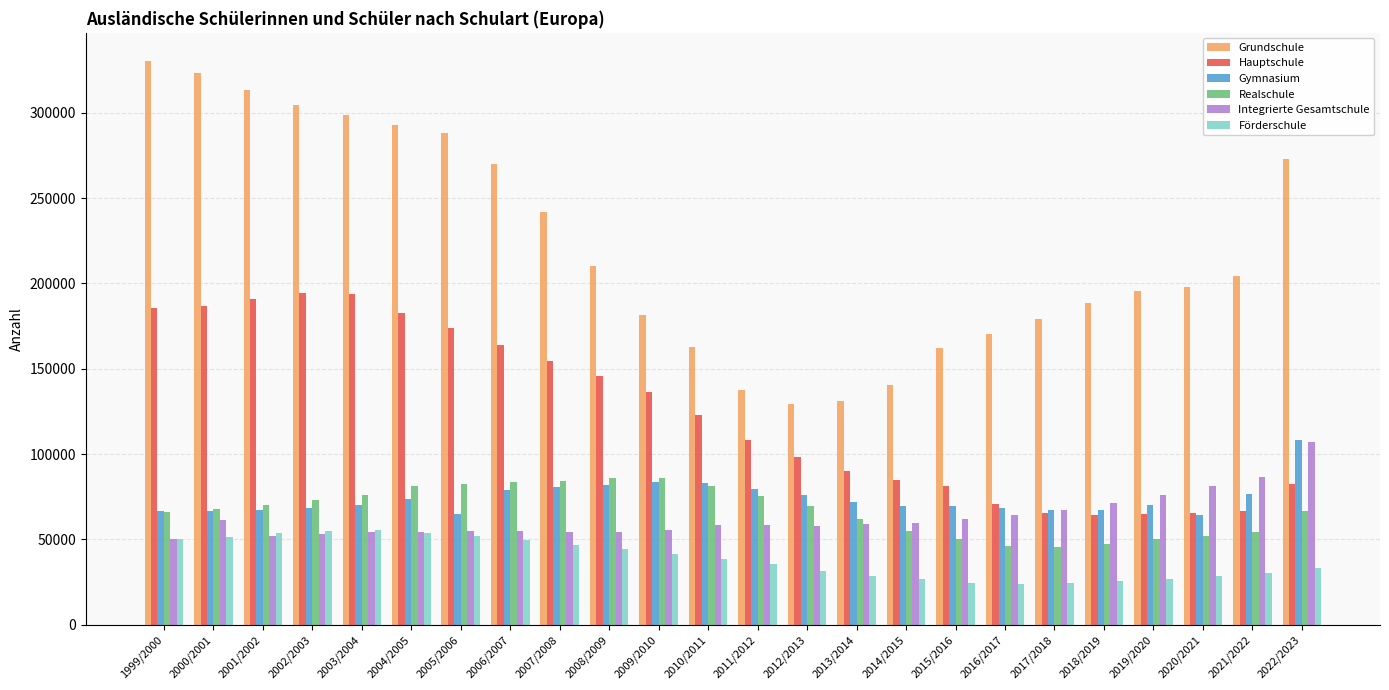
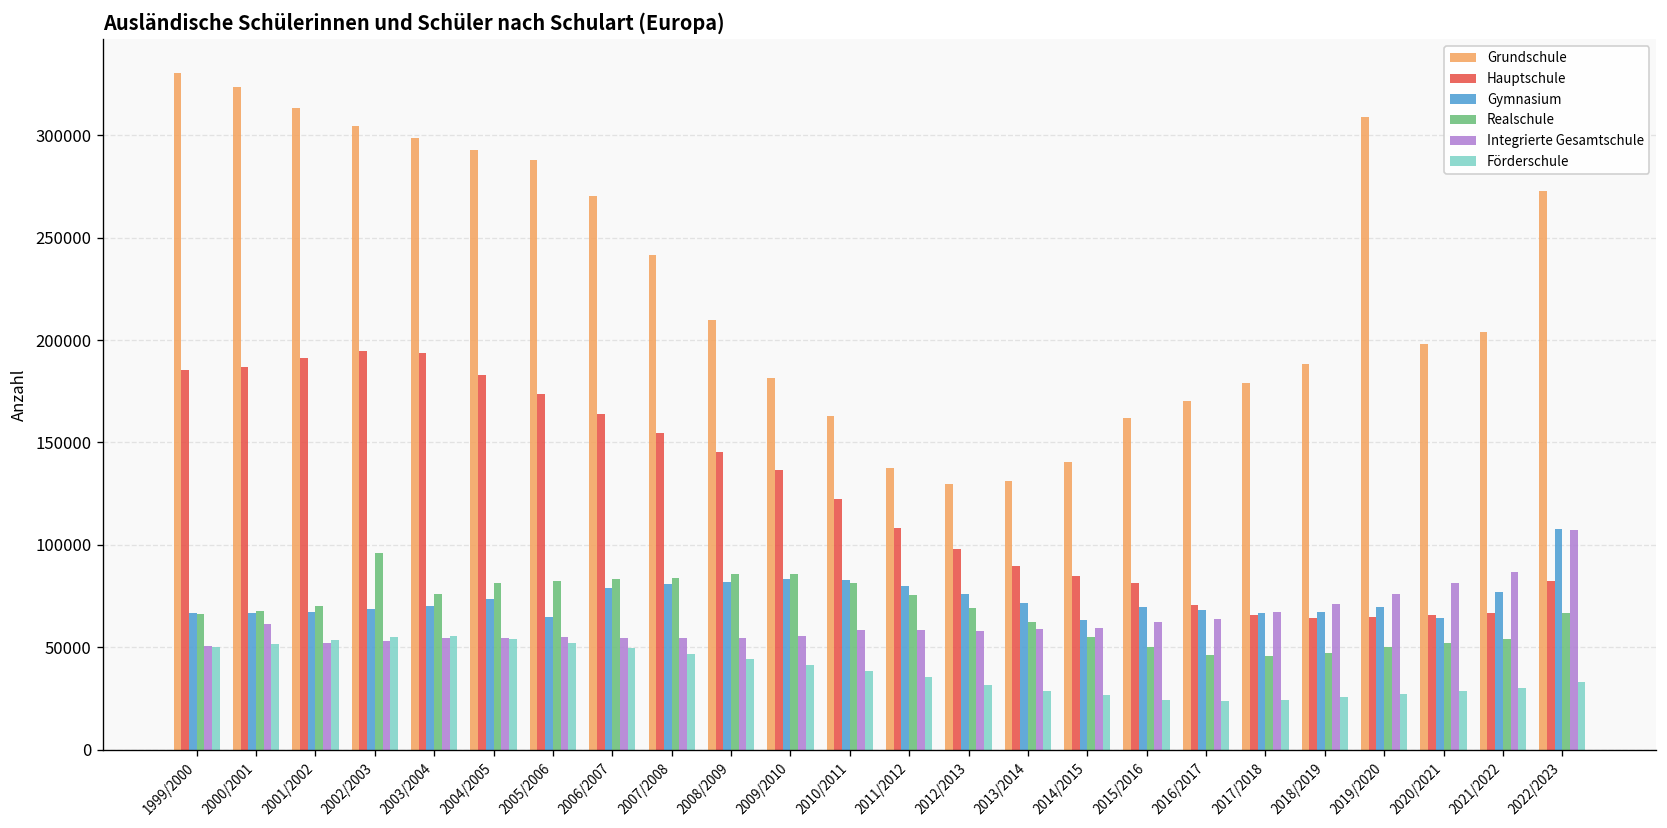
  {
    "Grundschule": {
      "1999/2000": 330000,
      "2000/2001": 323000,
      "2001/2002": 314000,
      "2002/2003": 305000,
      "2003/2004": 298000,
      "2004/2005": 293000,
      "2005/2006": 288000,
      "2006/2007": 270000,
      "2007/2008": 242000,
      "2008/2009": 210000,
      "2009/2010": 181000,
      "2010/2011": 163000,
      "2011/2012": 138000,
      "2012/2013": 130000,
      "2013/2014": 131000,
      "2014/2015": 140000,
      "2015/2016": 162000,
      "2016/2017": 170000,
      "2017/2018": 179000,
      "2018/2019": 188000,
-     "2019/2020": 196000,
+     "2019/2020": 309000,
      "2020/2021": 198000,
      "2021/2022": 204000,
      "2022/2023": 273000
    },
    "Hauptschule": {
      "1999/2000": 185000,
      "2000/2001": 187000,
      "2001/2002": 191000,
      "2002/2003": 195000,
      "2003/2004": 194000,
      "2004/2005": 183000,
      "2005/2006": 174000,
      "2006/2007": 164000,
      "2007/2008": 155000,
      "2008/2009": 146000,
      "2009/2010": 137000,
      "2010/2011": 123000,
      "2011/2012": 108000,
      "2012/2013": 98000,
      "2013/2014": 90000,
      "2014/2015": 85000,
      "2015/2016": 81000,
      "2016/2017": 71000,
      "2017/2018": 66000,
      "2018/2019": 64000,
      "2019/2020": 65000,
      "2020/2021": 66000,
      "2021/2022": 67000,
      "2022/2023": 82000
    },
    "Gymnasium": {
      "1999/2000": 67000,
      "2000/2001": 67000,
      "2001/2002": 67000,
      "2002/2003": 68000,
      "2003/2004": 70000,
      "2004/2005": 74000,
      "2005/2006": 65000,
      "2006/2007": 79000,
      "2007/2008": 81000,
      "2008/2009": 82000,
      "2009/2010": 83000,
      "2010/2011": 83000,
      "2011/2012": 80000,
      "2012/2013": 76000,
      "2013/2014": 72000,
-     "2014/2015": 70000,
+     "2014/2015": 63000,
      "2015/2016": 69000,
      "2016/2017": 68000,
      "2017/2018": 67000,
      "2018/2019": 67000,
      "2019/2020": 70000,
      "2020/2021": 64000,
      "2021/2022": 77000,
      "2022/2023": 108000
    },
    "Realschule": {
      "1999/2000": 66000,
      "2000/2001": 68000,
      "2001/2002": 70000,
-     "2002/2003": 73000,
+     "2002/2003": 96000,
      "2003/2004": 76000,
      "2004/2005": 81000,
      "2005/2006": 82000,
      "2006/2007": 84000,
      "2007/2008": 84000,
      "2008/2009": 86000,
      "2009/2010": 86000,
      "2010/2011": 81000,
      "2011/2012": 76000,
      "2012/2013": 69000,
      "2013/2014": 62000,
      "2014/2015": 55000,
      "2015/2016": 50000,
      "2016/2017": 46000,
      "2017/2018": 46000,
      "2018/2019": 47000,
      "2019/2020": 50000,
      "2020/2021": 52000,
      "2021/2022": 54000,
      "2022/2023": 67000
    },
    "Integrierte Gesamtschule": {
      "1999/2000": 50000,
      "2000/2001": 61000,
      "2001/2002": 52000,
      "2002/2003": 53000,
      "2003/2004": 54000,
      "2004/2005": 54000,
      "2005/2006": 55000,
      "2006/2007": 55000,
      "2007/2008": 55000,
      "2008/2009": 54000,
      "2009/2010": 55000,
      "2010/2011": 58000,
      "2011/2012": 58000,
      "2012/2013": 58000,
      "2013/2014": 59000,
      "2014/2015": 59000,
      "2015/2016": 62000,
      "2016/2017": 64000,
      "2017/2018": 67000,
      "2018/2019": 71000,
      "2019/2020": 76000,
      "2020/2021": 82000,
      "2021/2022": 87000,
      "2022/2023": 107000
    },
    "Förderschule": {
      "1999/2000": 50000,
      "2000/2001": 51000,
      "2001/2002": 53000,
      "2002/2003": 55000,
      "2003/2004": 55000,
      "2004/2005": 54000,
      "2005/2006": 52000,
      "2006/2007": 50000,
      "2007/2008": 47000,
      "2008/2009": 44000,
      "2009/2010": 41000,
      "2010/2011": 39000,
      "2011/2012": 35000,
      "2012/2013": 32000,
      "2013/2014": 28000,
      "2014/2015": 27000,
      "2015/2016": 24000,
      "2016/2017": 24000,
      "2017/2018": 24000,
      "2018/2019": 26000,
      "2019/2020": 27000,
      "2020/2021": 29000,
      "2021/2022": 30000,
      "2022/2023": 33000
    }
  }
